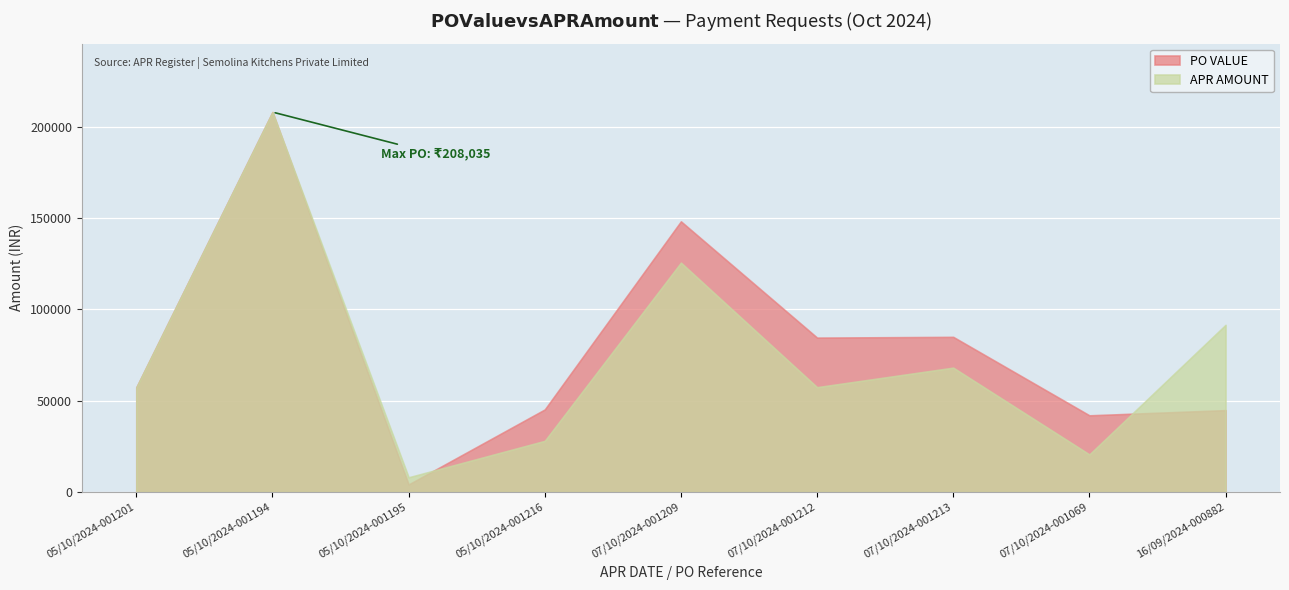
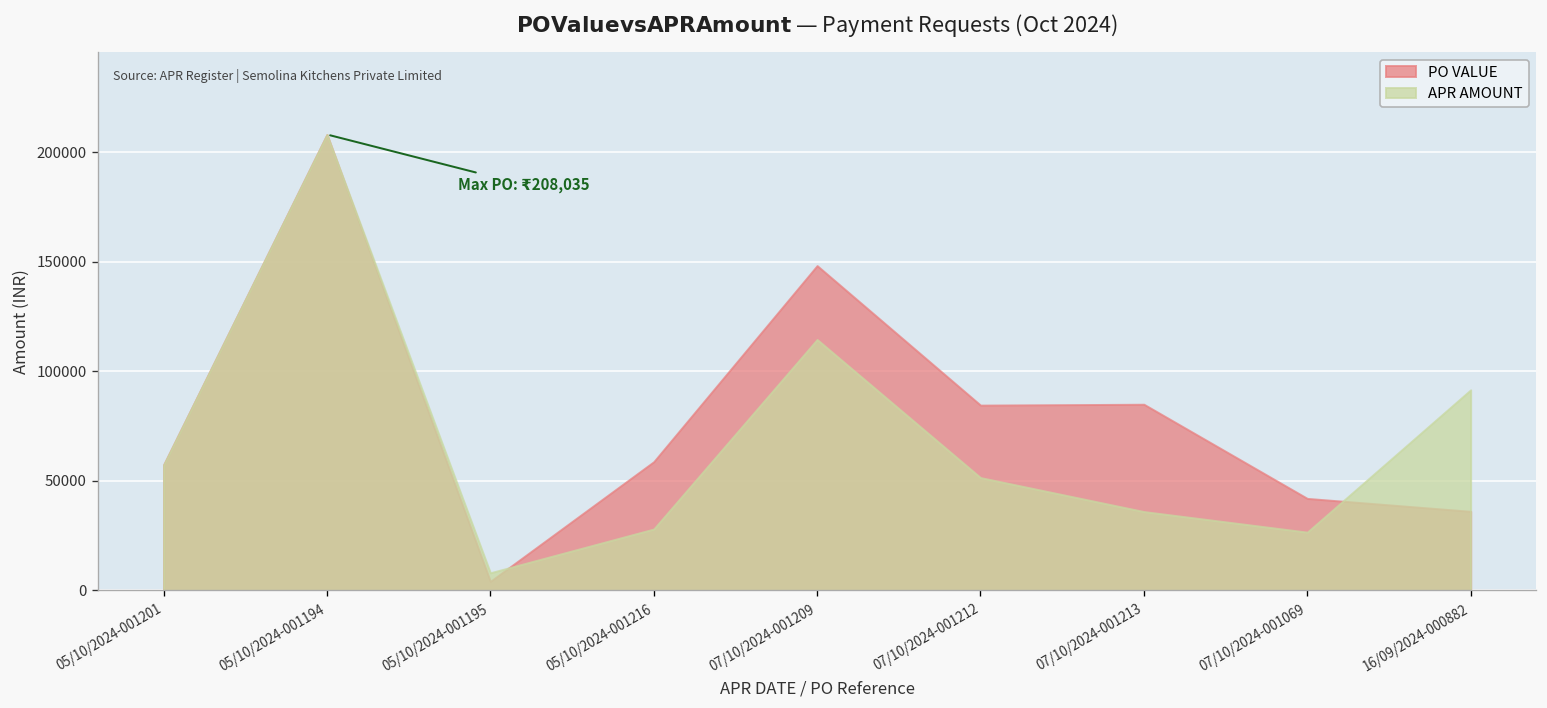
  {
    "PO VALUE": {
      "05/10/2024-001195": 4000,
-     "05/10/2024-001216": 45000,
+     "05/10/2024-001216": 59000,
      "07/10/2024-001209": 148000,
      "07/10/2024-001212": 85000,
      "07/10/2024-001213": 85000,
      "07/10/2024-001069": 42000,
-     "16/09/2024-000882": 45000
+     "16/09/2024-000882": 36000
    },
    "APR AMOUNT": {
      "05/10/2024-001195": 8000,
      "05/10/2024-001216": 28000,
-     "07/10/2024-001209": 126000,
-     "07/10/2024-001212": 57000,
-     "07/10/2024-001213": 68000,
-     "07/10/2024-001069": 21000,
+     "07/10/2024-001209": 115000,
+     "07/10/2024-001212": 52000,
+     "07/10/2024-001213": 36000,
+     "07/10/2024-001069": 27000,
      "16/09/2024-000882": 92000
    }
  }
